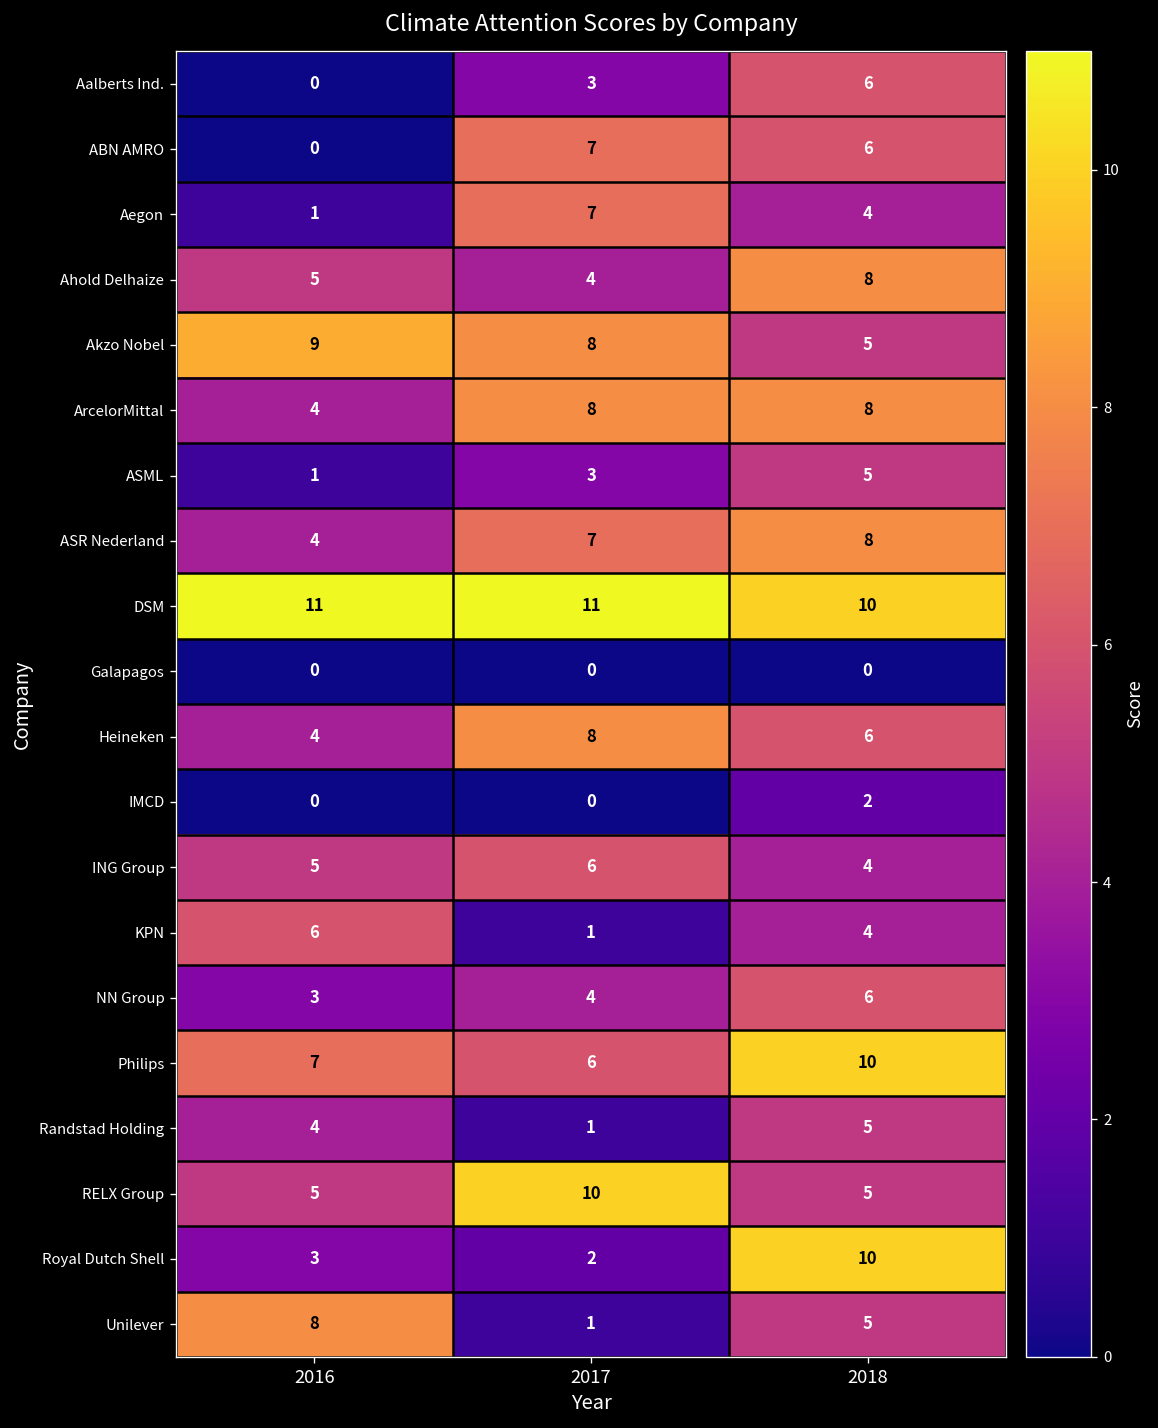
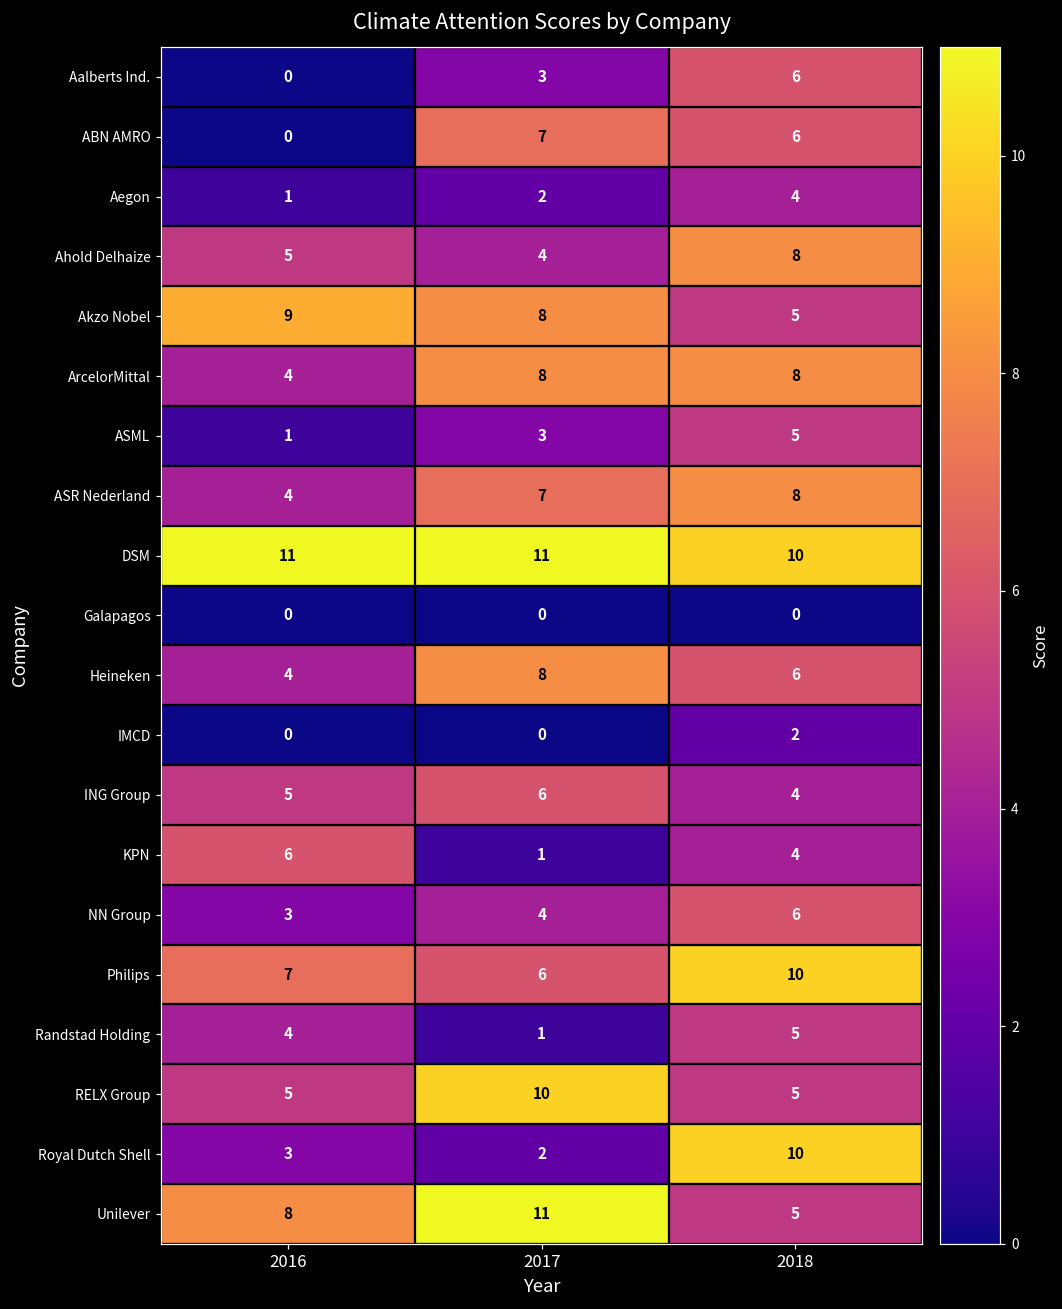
  {
    "Aalberts Ind.": {
      "2016": 0,
      "2017": 3,
      "2018": 6
    },
    "ABN AMRO": {
      "2016": 0,
      "2017": 7,
      "2018": 6
    },
    "Aegon": {
      "2016": 1,
-     "2017": 7,
+     "2017": 2,
      "2018": 4
    },
    "Ahold Delhaize": {
      "2016": 5,
      "2017": 4,
      "2018": 8
    },
    "Akzo Nobel": {
      "2016": 9,
      "2017": 8,
      "2018": 5
    },
    "ArcelorMittal": {
      "2016": 4,
      "2017": 8,
      "2018": 8
    },
    "ASML": {
      "2016": 1,
      "2017": 3,
      "2018": 5
    },
    "ASR Nederland": {
      "2016": 4,
      "2017": 7,
      "2018": 8
    },
    "DSM": {
      "2016": 11,
      "2017": 11,
      "2018": 10
    },
    "Galapagos": {
      "2016": 0,
      "2017": 0,
      "2018": 0
    },
    "Heineken": {
      "2016": 4,
      "2017": 8,
      "2018": 6
    },
    "IMCD": {
      "2016": 0,
      "2017": 0,
      "2018": 2
    },
    "ING Group": {
      "2016": 5,
      "2017": 6,
      "2018": 4
    },
    "KPN": {
      "2016": 6,
      "2017": 1,
      "2018": 4
    },
    "NN Group": {
      "2016": 3,
      "2017": 4,
      "2018": 6
    },
    "Philips": {
      "2016": 7,
      "2017": 6,
      "2018": 10
    },
    "Randstad Holding": {
      "2016": 4,
      "2017": 1,
      "2018": 5
    },
    "RELX Group": {
      "2016": 5,
      "2017": 10,
      "2018": 5
    },
    "Royal Dutch Shell": {
      "2016": 3,
      "2017": 2,
      "2018": 10
    },
    "Unilever": {
      "2016": 8,
-     "2017": 1,
+     "2017": 11,
      "2018": 5
    }
  }
